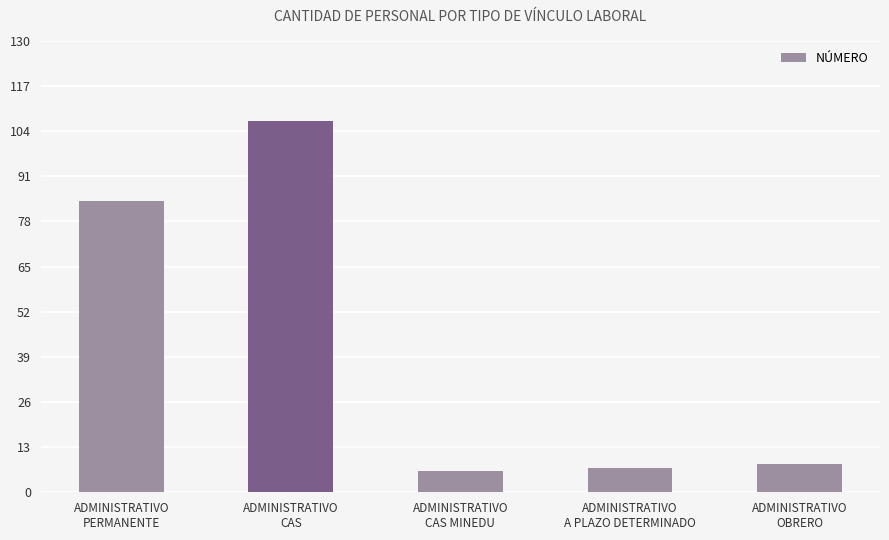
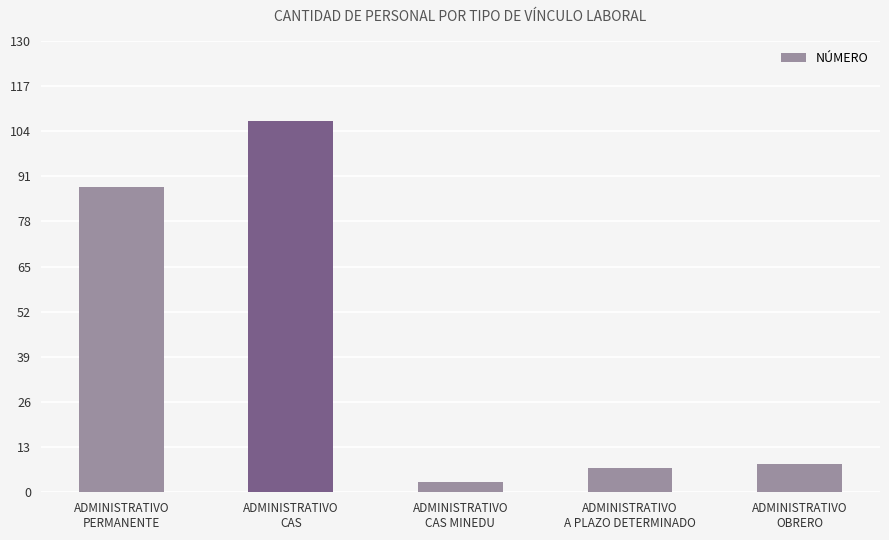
  {
-   "ADMINISTRATIVO PERMANENTE": 84,
+   "ADMINISTRATIVO PERMANENTE": 88,
    "ADMINISTRATIVO CAS": 107,
-   "ADMINISTRATIVO CAS MINEDU": 6,
+   "ADMINISTRATIVO CAS MINEDU": 3,
    "ADMINISTRATIVO A PLAZO DETERMINADO": 7,
    "ADMINISTRATIVO OBRERO": 8
  }
